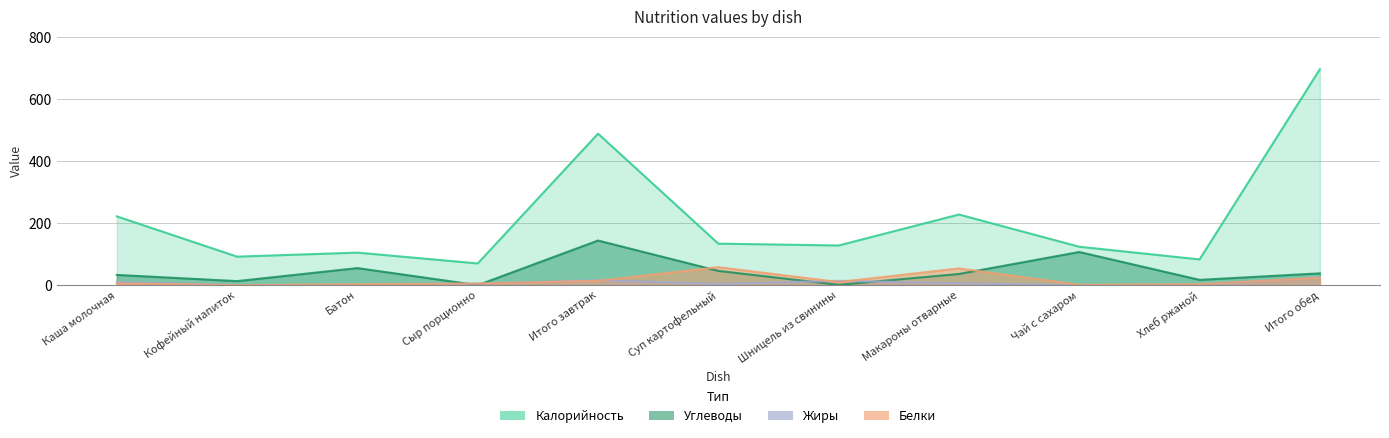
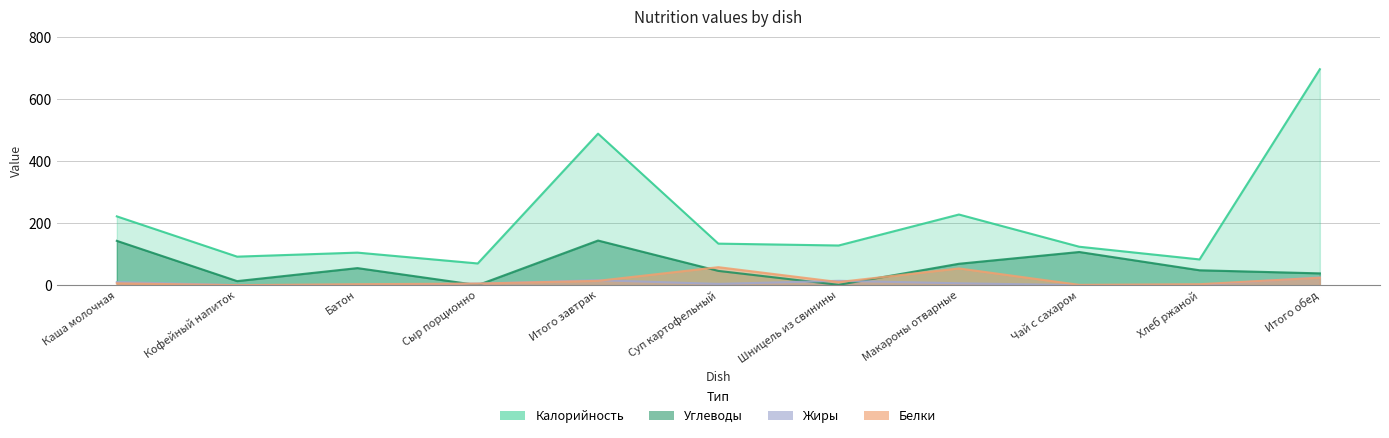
  {
    "Углеводы": {
-     "Каша молочная": 30,
+     "Каша молочная": 140,
      "Кофейный напиток": 10,
      "Батон": 60,
      "Итого завтрак": 140,
      "Суп картофельный": 50,
      "Шницель из свинины": 0,
-     "Макароны отварные": 40,
+     "Макароны отварные": 70,
      "Чай с сахаром": 110,
-     "Хлеб ржаной": 20,
+     "Хлеб ржаной": 50,
      "Итого обед": 40
    },
    "Белки": {
      "Суп картофельный": 60,
      "Макароны отварные": 50
    }
  }
